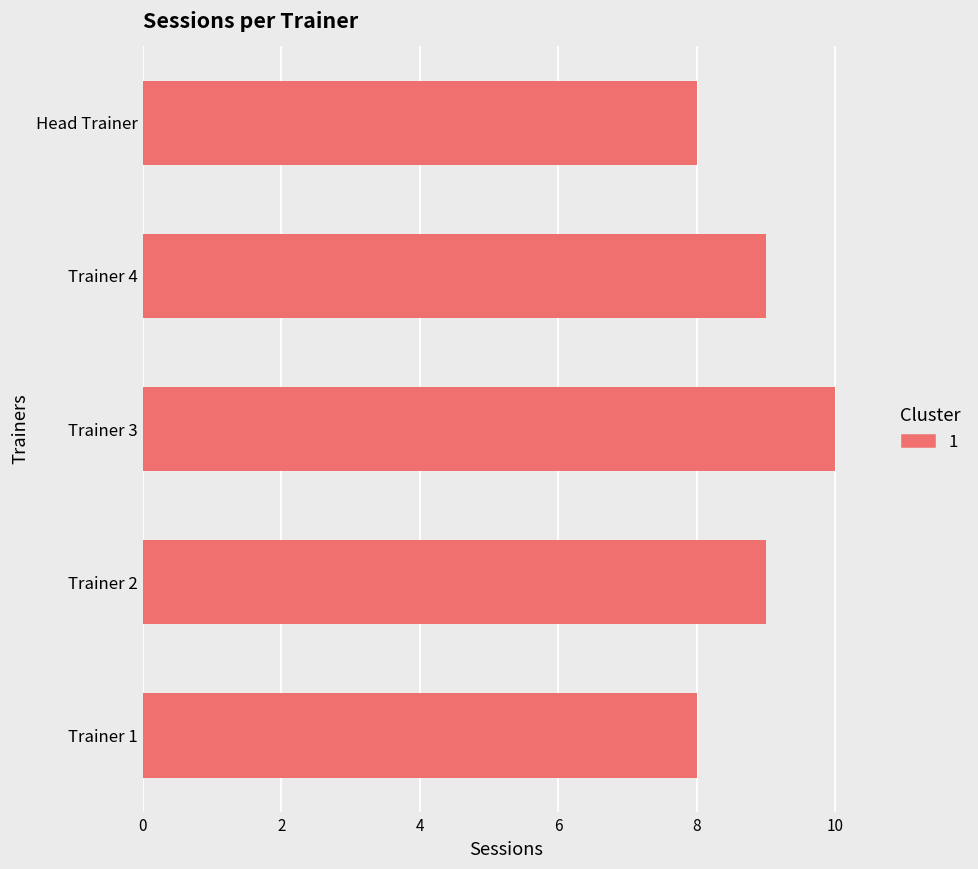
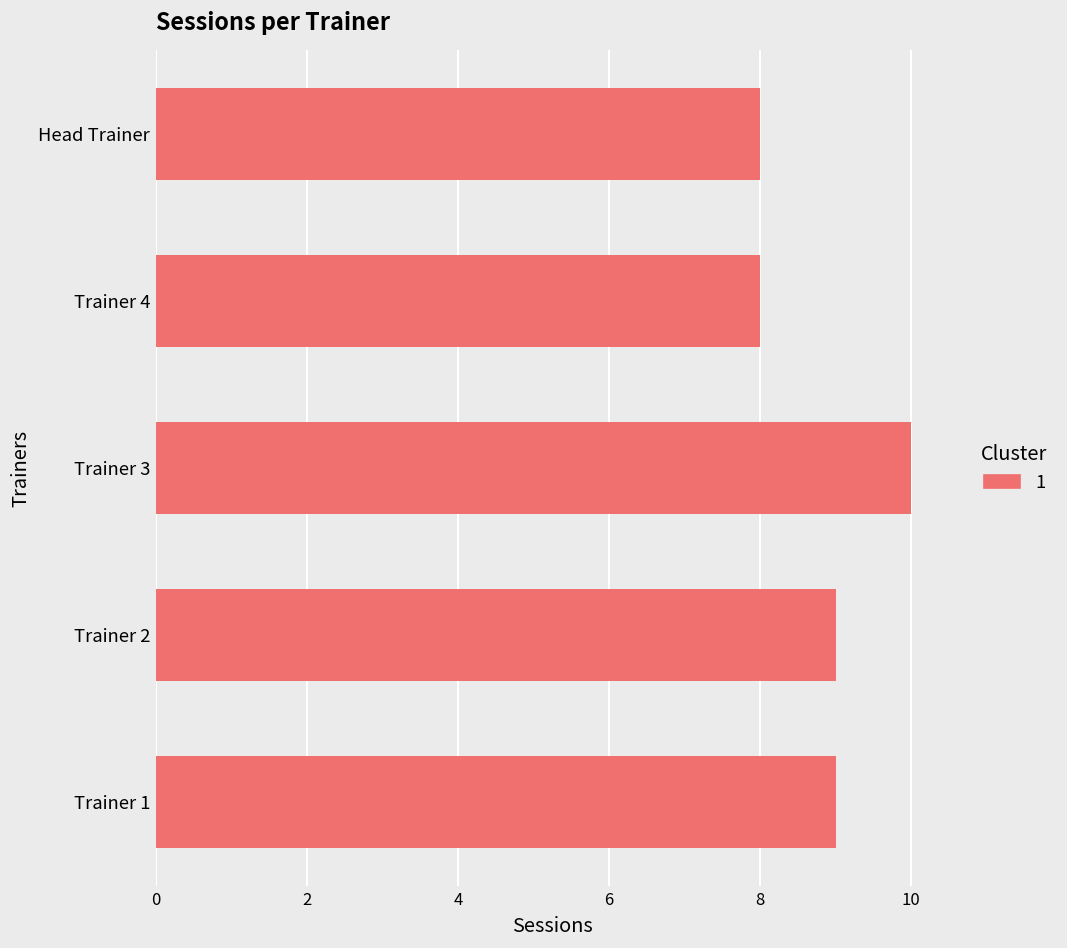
  {
    "Head Trainer": 8,
-   "Trainer 4": 9,
+   "Trainer 4": 8,
    "Trainer 3": 10,
    "Trainer 2": 9,
-   "Trainer 1": 8
+   "Trainer 1": 9
  }
